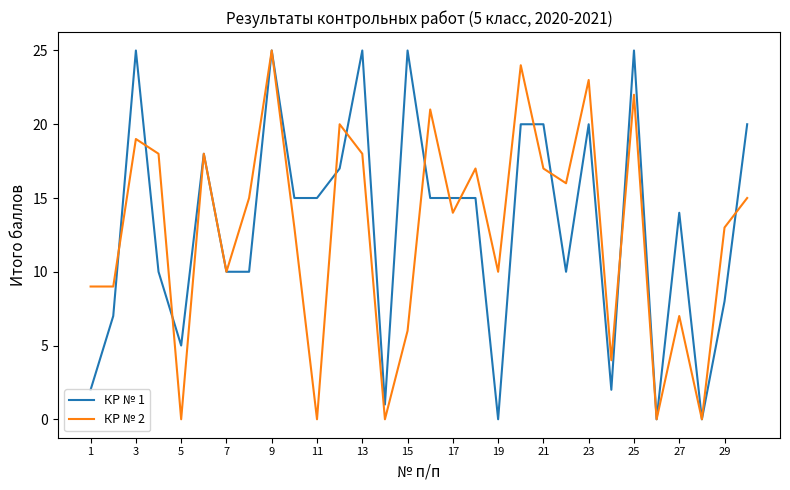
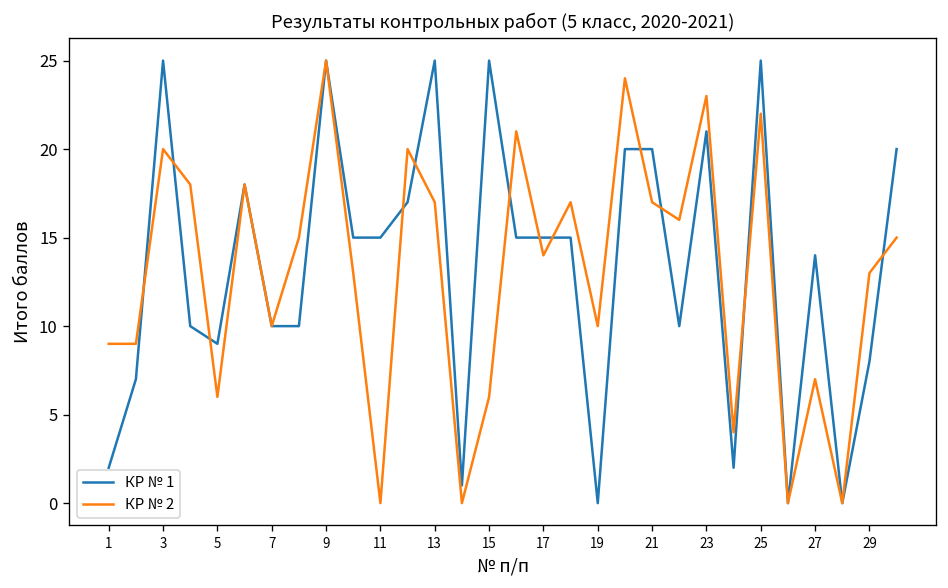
  {
    "КР № 1": {
      "3": 25,
-     "5": 5,
+     "5": 9,
      "11": 15,
      "13": 25,
      "15": 25,
      "17": 15,
      "19": 0,
      "21": 20,
-     "23": 20,
+     "23": 21,
      "25": 25,
      "27": 14,
      "29": 8
    },
    "КР № 2": {
      "1": 9,
-     "3": 19,
-     "5": 0,
+     "3": 20,
+     "5": 6,
      "11": 0,
-     "13": 18,
+     "13": 17,
      "15": 6,
      "17": 14,
      "19": 10,
      "21": 17,
      "23": 23,
      "25": 22,
      "27": 7,
      "29": 13
    }
  }
